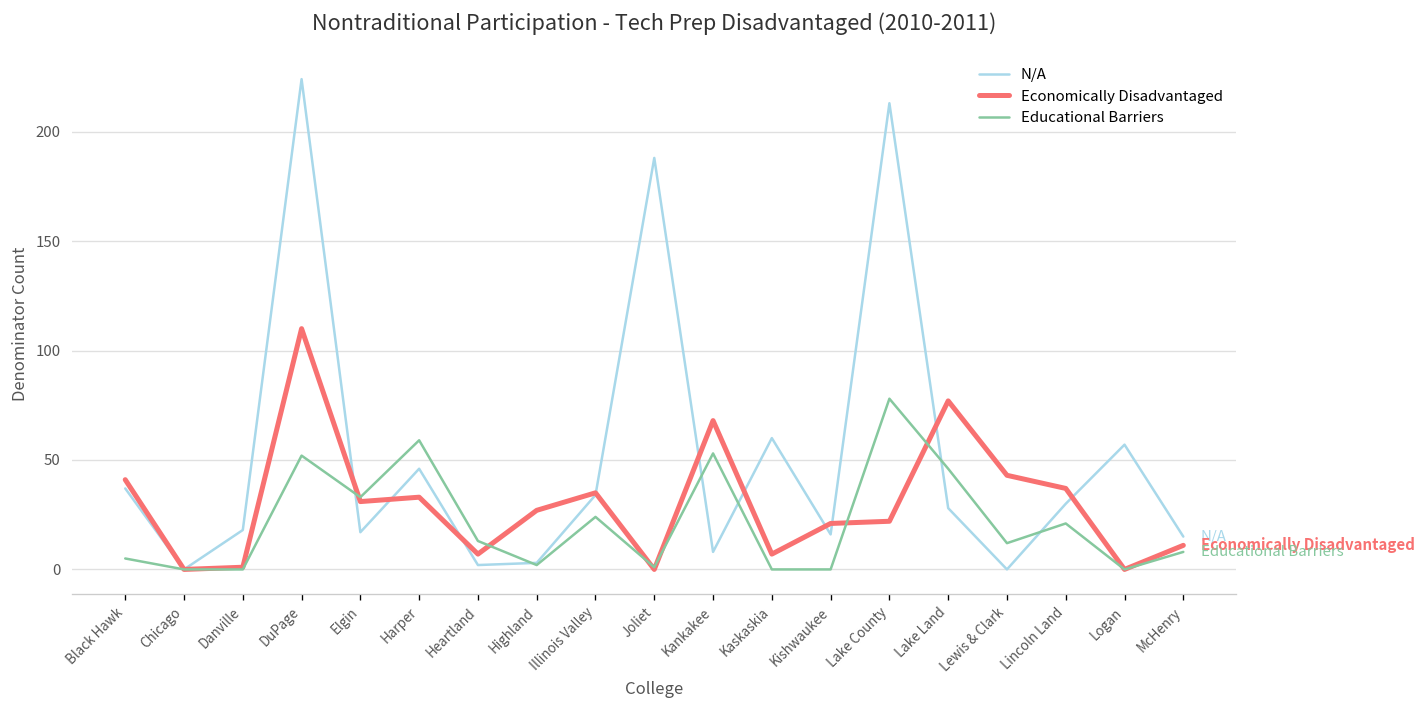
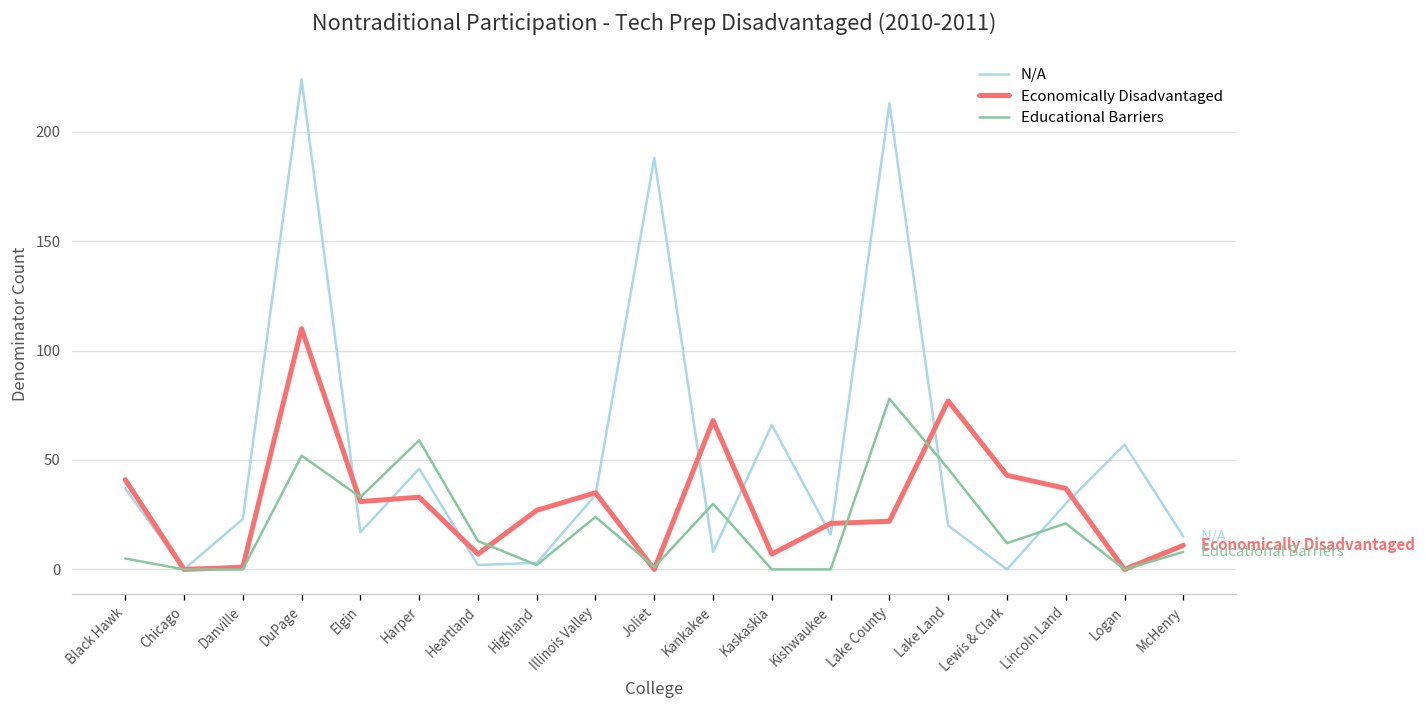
  {
    "N/A": {
      "Black Hawk": 37,
-     "Danville": 18,
+     "Danville": 23,
      "DuPage": 224,
      "Elgin": 17,
      "Harper": 46,
      "Heartland": 2,
      "Joliet": 188,
      "Kankakee": 8,
-     "Kaskaskia": 60,
+     "Kaskaskia": 66,
      "Kishwaukee": 16,
      "Lake County": 213,
-     "Lake Land": 28,
+     "Lake Land": 20,
      "Lewis & Clark": 0,
      "Lincoln Land": 30,
      "Logan": 57,
      "McHenry": 15
    },
    "Economically Disadvantaged": {
      "Black Hawk": 41,
      "DuPage": 110,
      "Elgin": 31,
      "Harper": 33,
      "Heartland": 7,
      "Highland": 27,
      "Kankakee": 68,
      "Kaskaskia": 7,
      "Kishwaukee": 21,
      "Lake County": 22,
      "Lake Land": 77,
      "Lewis & Clark": 43,
      "Lincoln Land": 37,
      "McHenry": 11
    },
    "Educational Barriers": {
      "Black Hawk": 5,
      "DuPage": 52,
      "Elgin": 33,
      "Harper": 59,
      "Heartland": 13,
      "Illinois Valley": 24,
-     "Kankakee": 53,
+     "Kankakee": 30,
      "Kaskaskia": 0,
      "Kishwaukee": 0,
      "Lake County": 78,
      "Lake Land": 46,
      "Lewis & Clark": 12,
      "Lincoln Land": 21,
      "McHenry": 8
    }
  }
